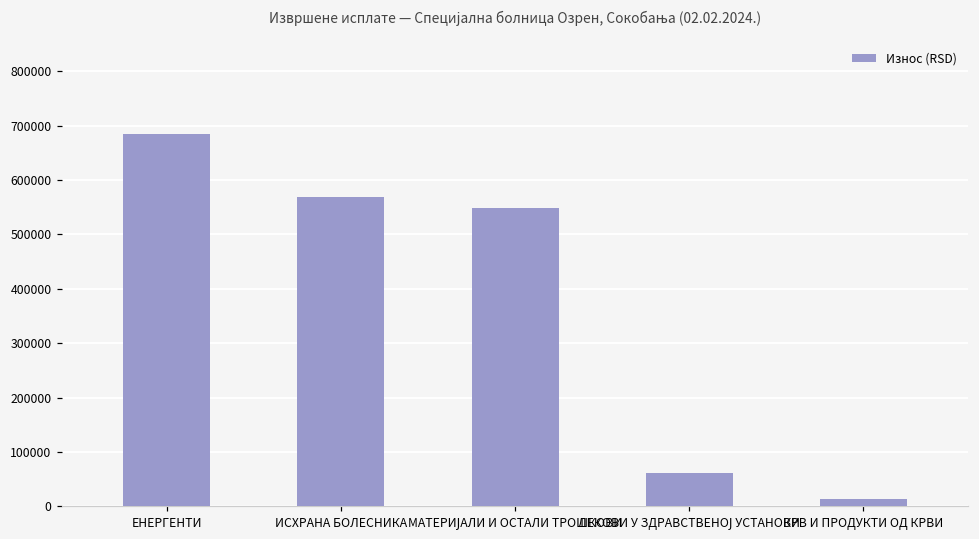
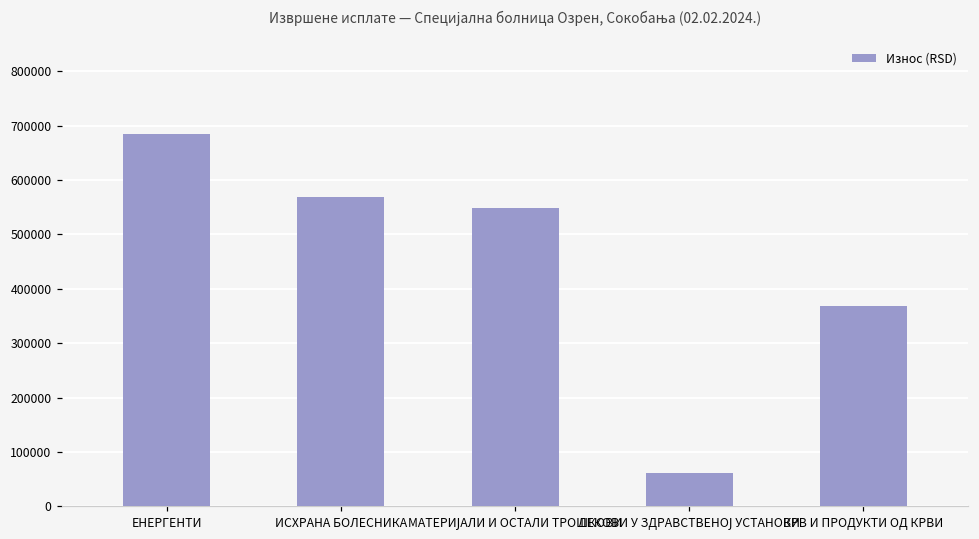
  {
    "ЕНЕРГЕНТИ": 680000,
    "ИСХРАНА БОЛЕСНИКА": 570000,
-   "КРВ И ПРОДУКТИ ОД КРВИ": 10000
+   "КРВ И ПРОДУКТИ ОД КРВИ": 370000
  }
